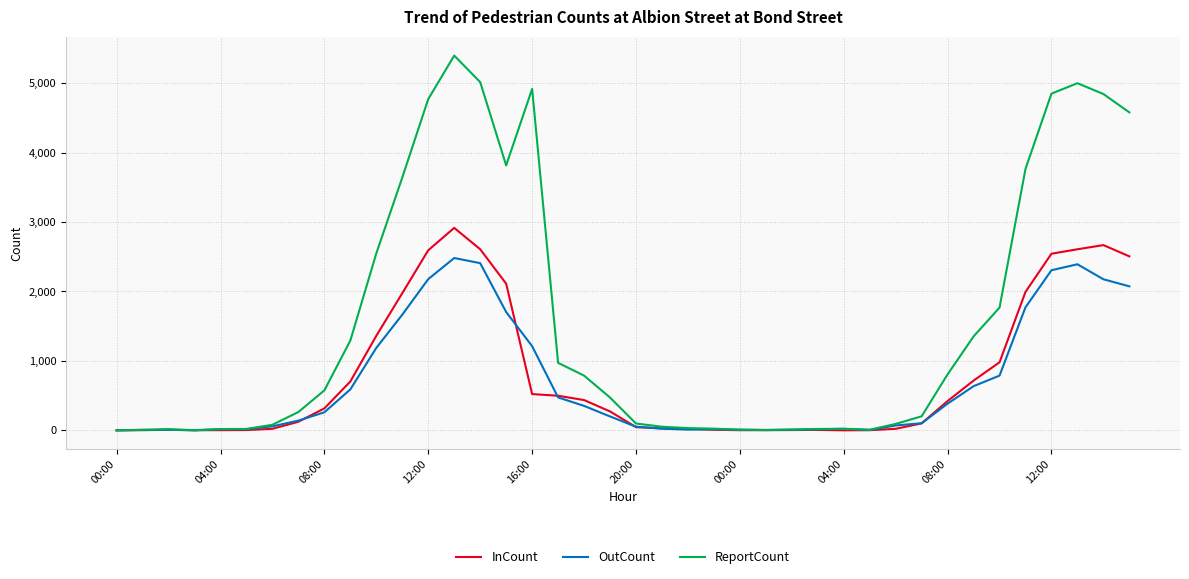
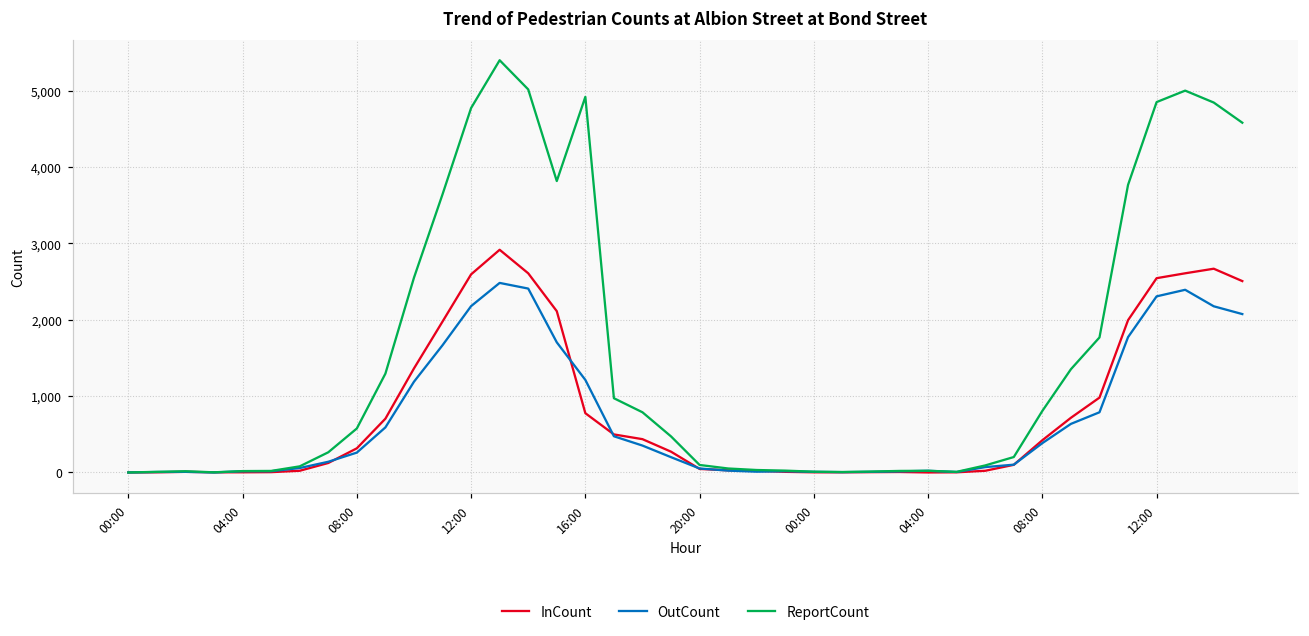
  {
    "InCount": {
-     "16:00": "500"
+     "16:00": "800"
    },
    "OutCount": {
      "16:00": "1,200"
    },
    "ReportCount": {
      "16:00": "4,900",
      "20:00": "100"
    }
  }
